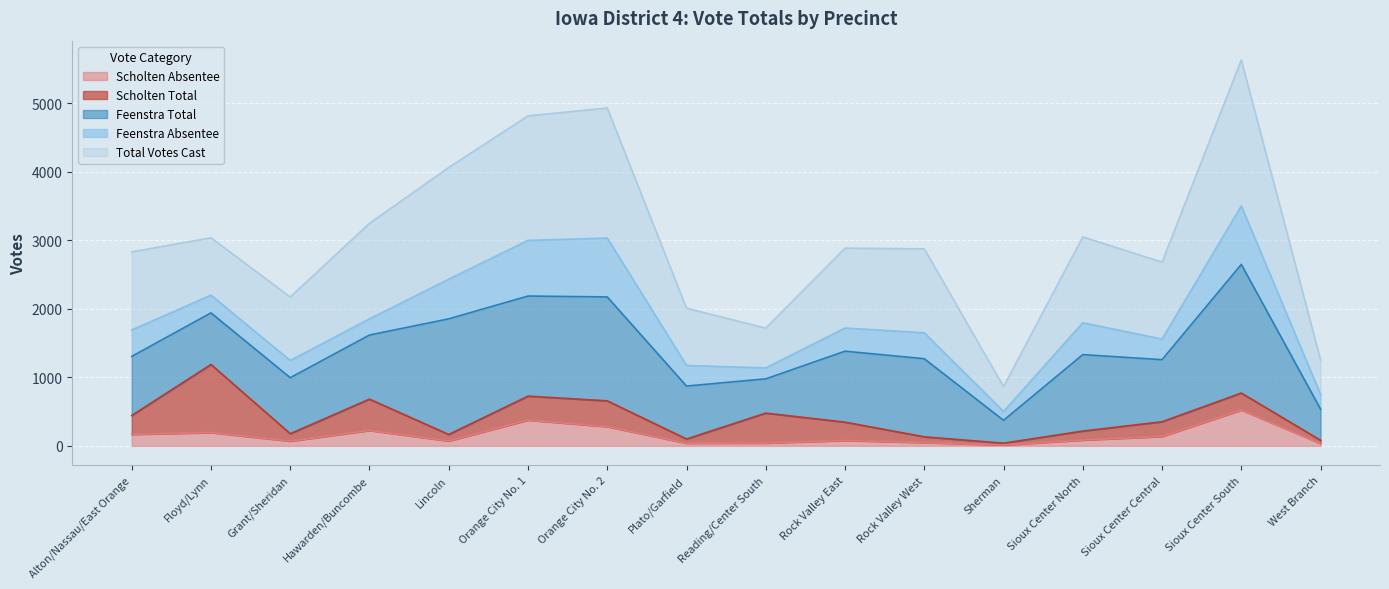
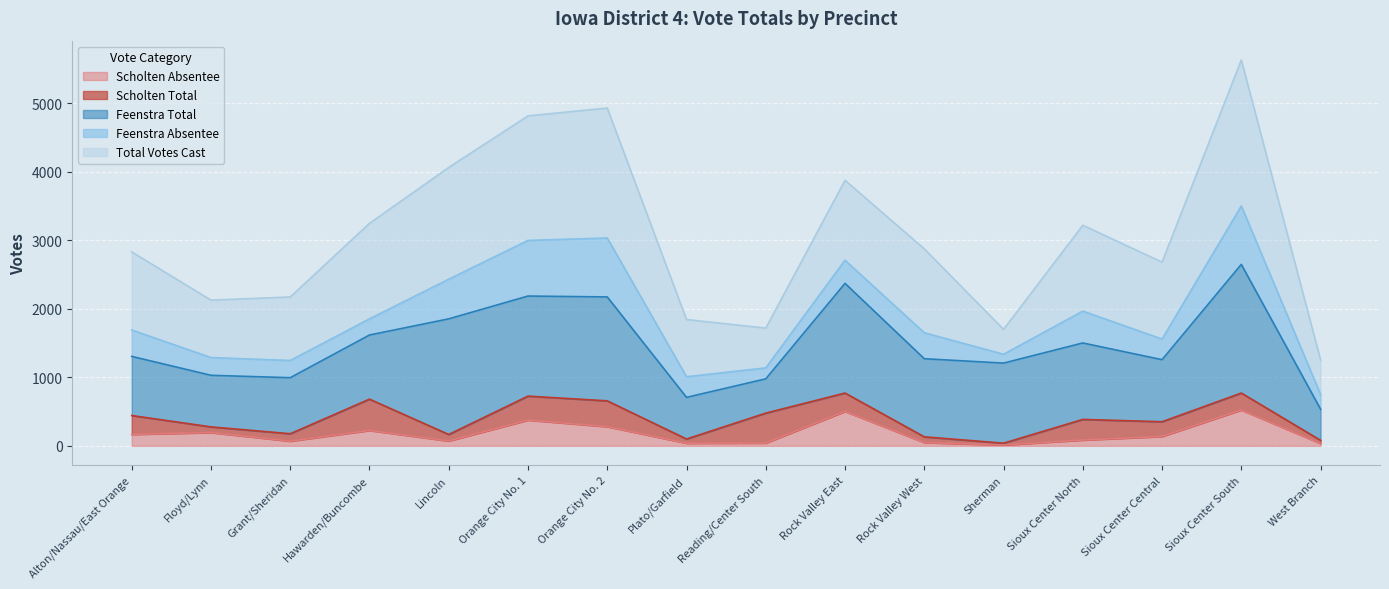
  {
    "Scholten Absentee": {
      "Alton/Nassau/East Orange": 200,
      "Floyd/Lynn": 200,
      "Grant/Sheridan": 100,
      "Hawarden/Buncombe": 200,
      "Lincoln": 100,
      "Orange City No. 1": 400,
      "Orange City No. 2": 300,
      "Plato/Garfield": 0,
      "Reading/Center South": 0,
-     "Rock Valley East": 100,
+     "Rock Valley East": 500,
      "Rock Valley West": 0,
      "Sioux Center North": 100,
      "Sioux Center Central": 100,
      "Sioux Center South": 500,
      "West Branch": 0
    },
    "Scholten Total": {
      "Alton/Nassau/East Orange": 300,
-     "Floyd/Lynn": 1000,
+     "Floyd/Lynn": 100,
      "Grant/Sheridan": 100,
      "Hawarden/Buncombe": 500,
      "Lincoln": 100,
      "Orange City No. 1": 400,
      "Orange City No. 2": 400,
      "Plato/Garfield": 100,
      "Reading/Center South": 400,
      "Rock Valley East": 300,
      "Rock Valley West": 100,
-     "Sioux Center North": 100,
+     "Sioux Center North": 300,
      "Sioux Center Central": 200,
      "Sioux Center South": 200,
      "West Branch": 0
    },
    "Feenstra Total": {
      "Alton/Nassau/East Orange": 900,
      "Floyd/Lynn": 800,
      "Grant/Sheridan": 800,
      "Hawarden/Buncombe": 900,
      "Lincoln": 1700,
      "Orange City No. 1": 1500,
      "Orange City No. 2": 1500,
-     "Plato/Garfield": 800,
+     "Plato/Garfield": 600,
      "Reading/Center South": 500,
-     "Rock Valley East": 1000,
+     "Rock Valley East": 1600,
      "Rock Valley West": 1100,
-     "Sherman": 300,
+     "Sherman": 1200,
      "Sioux Center North": 1100,
      "Sioux Center Central": 900,
      "Sioux Center South": 1900,
      "West Branch": 500
    }
  }
